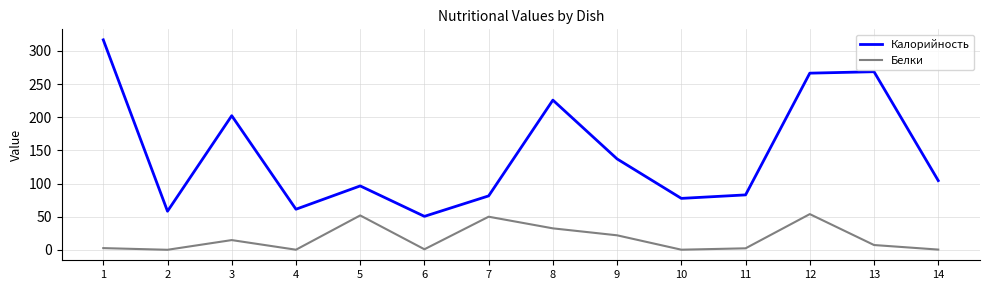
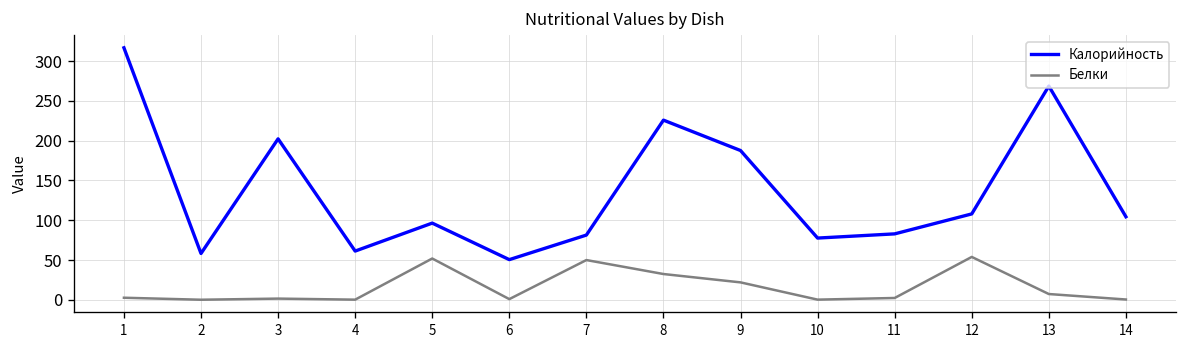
  {
    "Калорийность": {
      "1": 320,
      "2": 60,
      "3": 200,
      "4": 60,
      "5": 100,
      "6": 50,
      "7": 80,
      "8": 230,
-     "9": 140,
+     "9": 190,
      "10": 80,
      "11": 80,
-     "12": 270,
+     "12": 110,
      "13": 270,
      "14": 100
    },
    "Белки": {
      "1": 0,
      "2": 0,
-     "3": 10,
+     "3": 0,
      "4": 0,
      "5": 50,
      "6": 0,
      "7": 50,
      "8": 30,
      "9": 20,
      "10": 0,
      "11": 0,
      "12": 50,
      "13": 10,
      "14": 0
    }
  }
